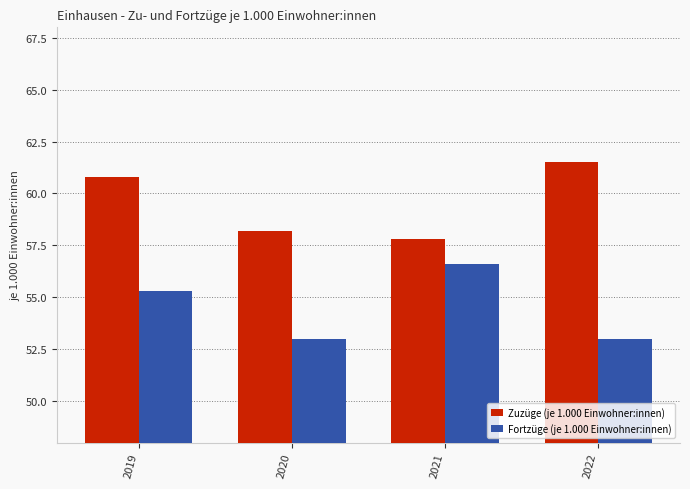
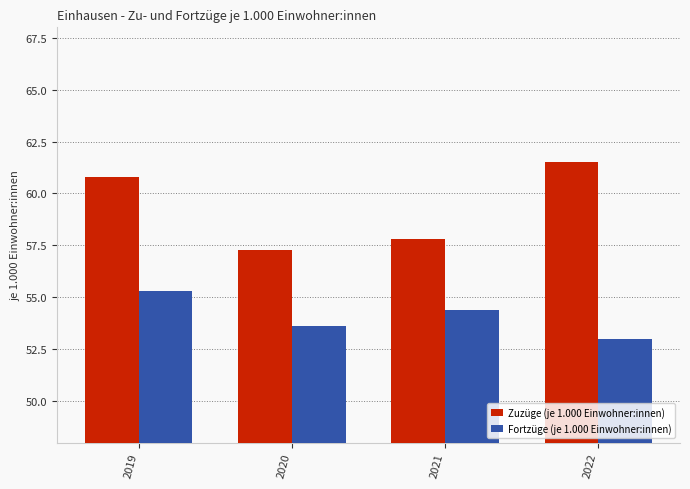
  {
    "Zuzüge (je 1.000 Einwohner:innen)": {
      "2019": 60.8,
-     "2020": 58.2,
+     "2020": 57.3,
      "2021": 57.8,
      "2022": 61.5
    },
    "Fortzüge (je 1.000 Einwohner:innen)": {
      "2019": 55.3,
-     "2020": 53.0,
-     "2021": 56.6,
+     "2020": 53.6,
+     "2021": 54.4,
      "2022": 53.0
    }
  }
